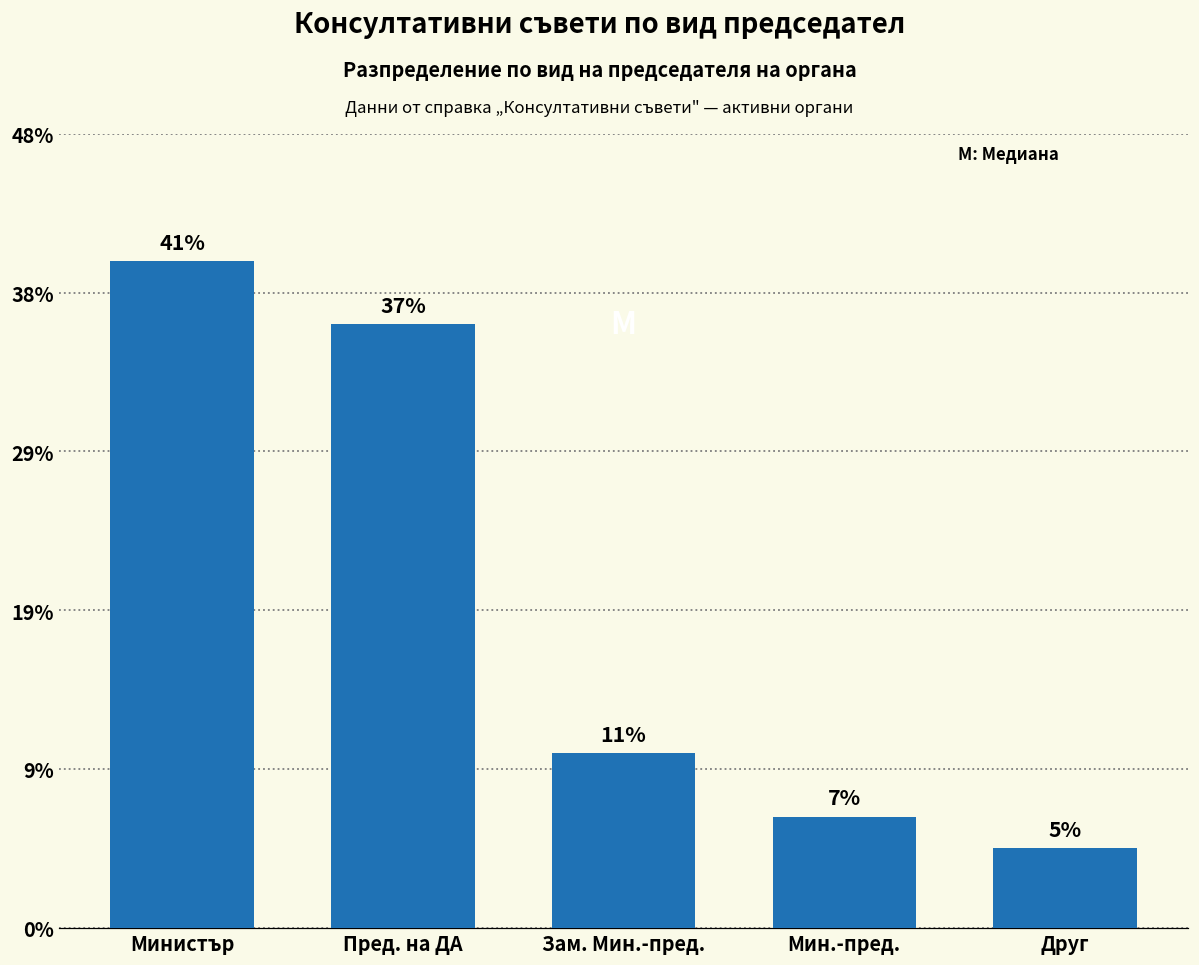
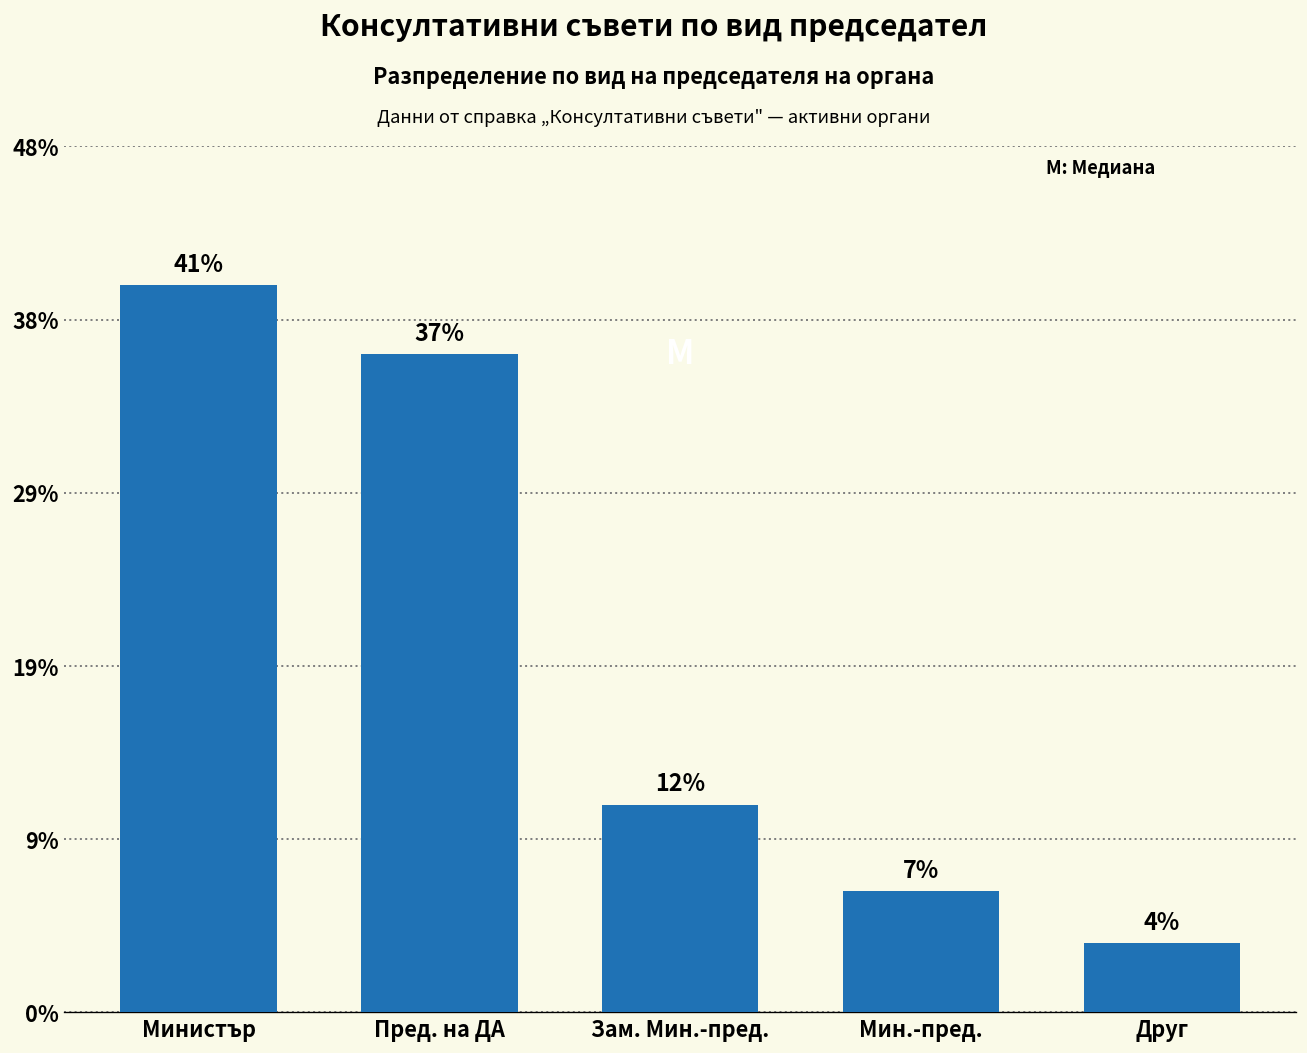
  {
-   "Зам. Мин.-пред.": "11%",
+   "Зам. Мин.-пред.": "12%",
    "Мин.-пред.": "7%",
-   "Друг": "5%"
+   "Друг": "4%"
  }
